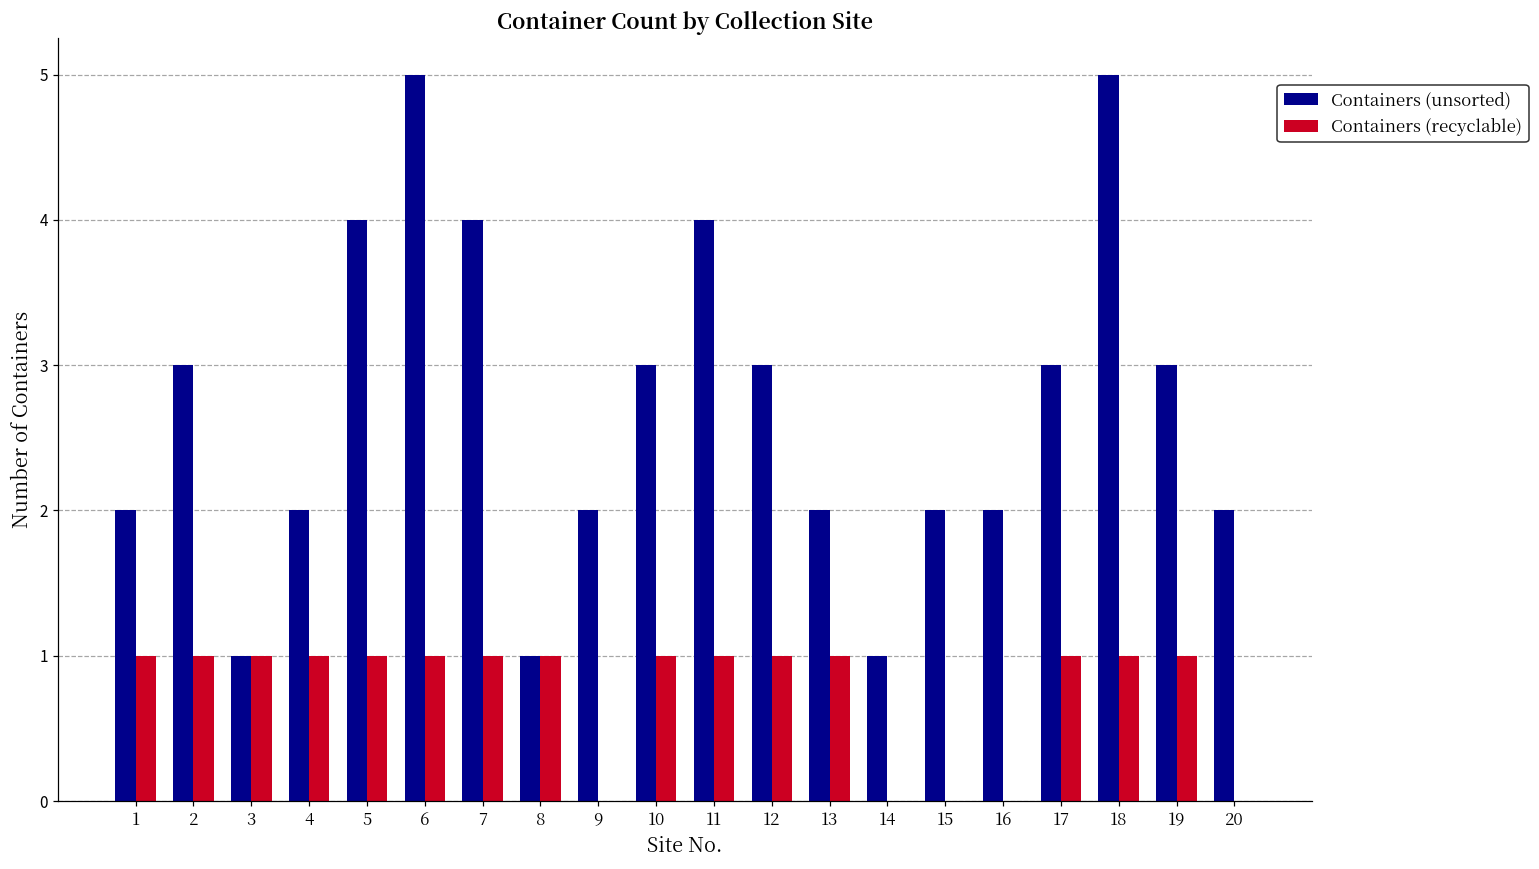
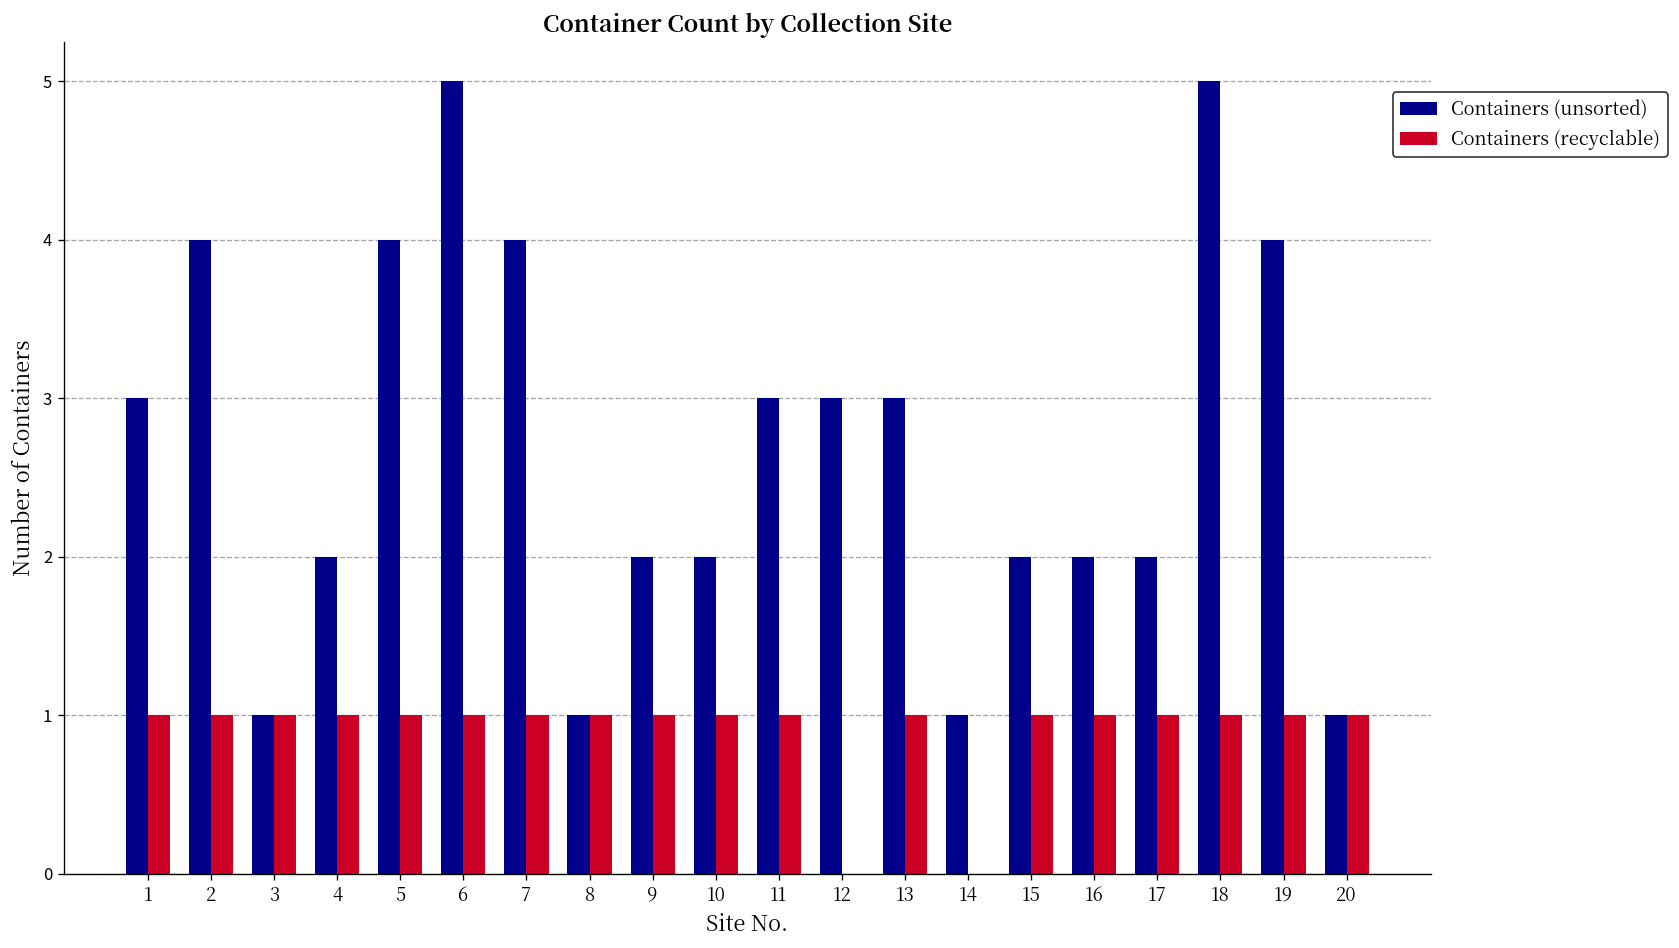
  {
    "Containers (unsorted)": {
-     "1": 2,
-     "2": 3,
+     "1": 3,
+     "2": 4,
      "3": 1,
      "4": 2,
      "5": 4,
      "6": 5,
      "7": 4,
      "8": 1,
      "9": 2,
-     "10": 3,
-     "11": 4,
+     "10": 2,
+     "11": 3,
      "12": 3,
-     "13": 2,
+     "13": 3,
      "14": 1,
      "15": 2,
      "16": 2,
-     "17": 3,
+     "17": 2,
      "18": 5,
-     "19": 3,
-     "20": 2
+     "19": 4,
+     "20": 1
    },
    "Containers (recyclable)": {
      "1": 1,
      "2": 1,
      "3": 1,
      "4": 1,
      "5": 1,
      "6": 1,
      "7": 1,
      "8": 1,
-     "9": 0,
+     "9": 1,
      "10": 1,
      "11": 1,
-     "12": 1,
+     "12": 0,
      "13": 1,
      "14": 0,
-     "15": 0,
-     "16": 0,
+     "15": 1,
+     "16": 1,
      "17": 1,
      "18": 1,
      "19": 1,
-     "20": 0
+     "20": 1
    }
  }
